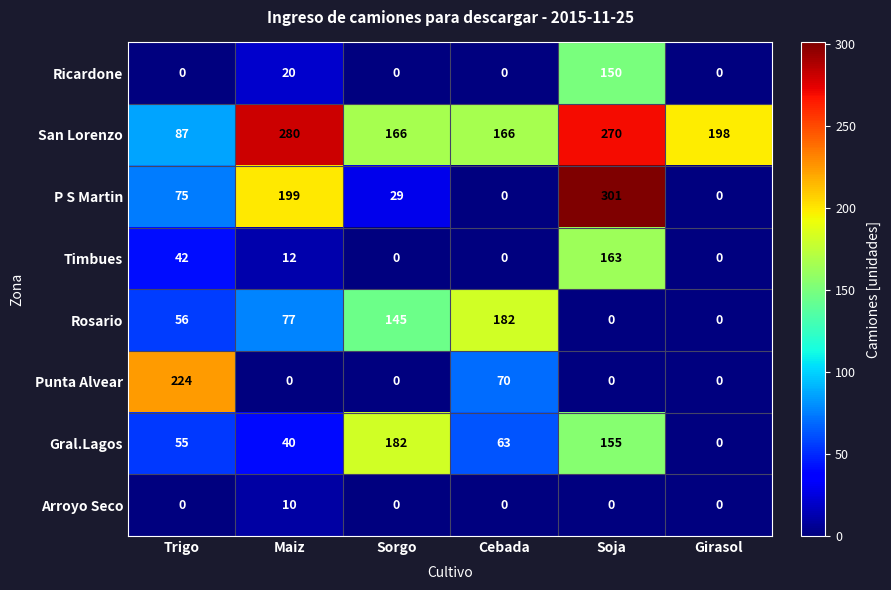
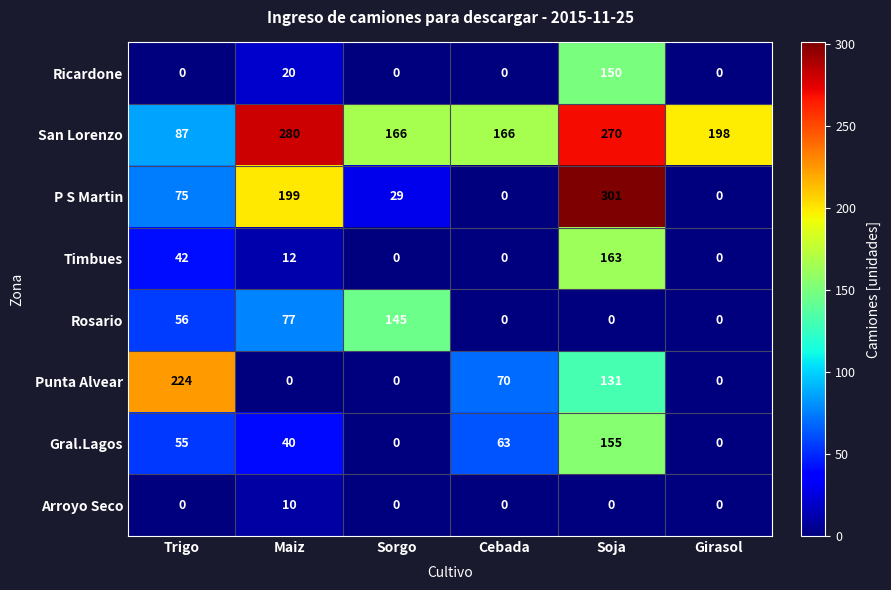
  {
    "Ricardone": {
      "Trigo": 0,
      "Maiz": 20,
      "Sorgo": 0,
      "Cebada": 0,
      "Soja": 150,
      "Girasol": 0
    },
    "San Lorenzo": {
      "Trigo": 87,
      "Maiz": 280,
      "Sorgo": 166,
      "Cebada": 166,
      "Soja": 270,
      "Girasol": 198
    },
    "P S Martin": {
      "Trigo": 75,
      "Maiz": 199,
      "Sorgo": 29,
      "Cebada": 0,
      "Soja": 301,
      "Girasol": 0
    },
    "Timbues": {
      "Trigo": 42,
      "Maiz": 12,
      "Sorgo": 0,
      "Cebada": 0,
      "Soja": 163,
      "Girasol": 0
    },
    "Rosario": {
      "Trigo": 56,
      "Maiz": 77,
      "Sorgo": 145,
-     "Cebada": 182,
+     "Cebada": 0,
      "Soja": 0,
      "Girasol": 0
    },
    "Punta Alvear": {
      "Trigo": 224,
      "Maiz": 0,
      "Sorgo": 0,
      "Cebada": 70,
-     "Soja": 0,
+     "Soja": 131,
      "Girasol": 0
    },
    "Gral.Lagos": {
      "Trigo": 55,
      "Maiz": 40,
-     "Sorgo": 182,
+     "Sorgo": 0,
      "Cebada": 63,
      "Soja": 155,
      "Girasol": 0
    },
    "Arroyo Seco": {
      "Trigo": 0,
      "Maiz": 10,
      "Sorgo": 0,
      "Cebada": 0,
      "Soja": 0,
      "Girasol": 0
    }
  }
